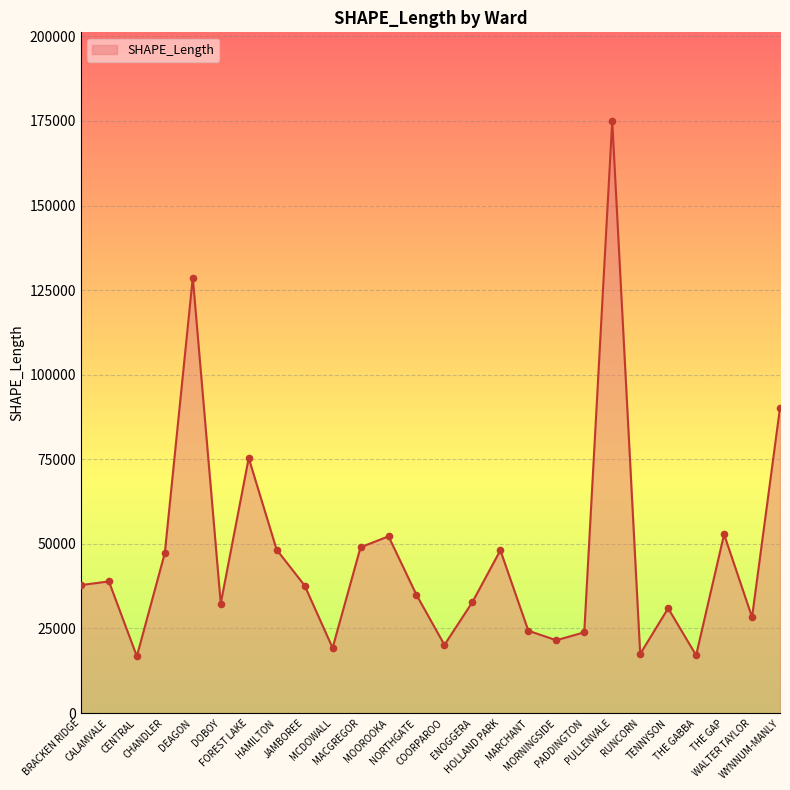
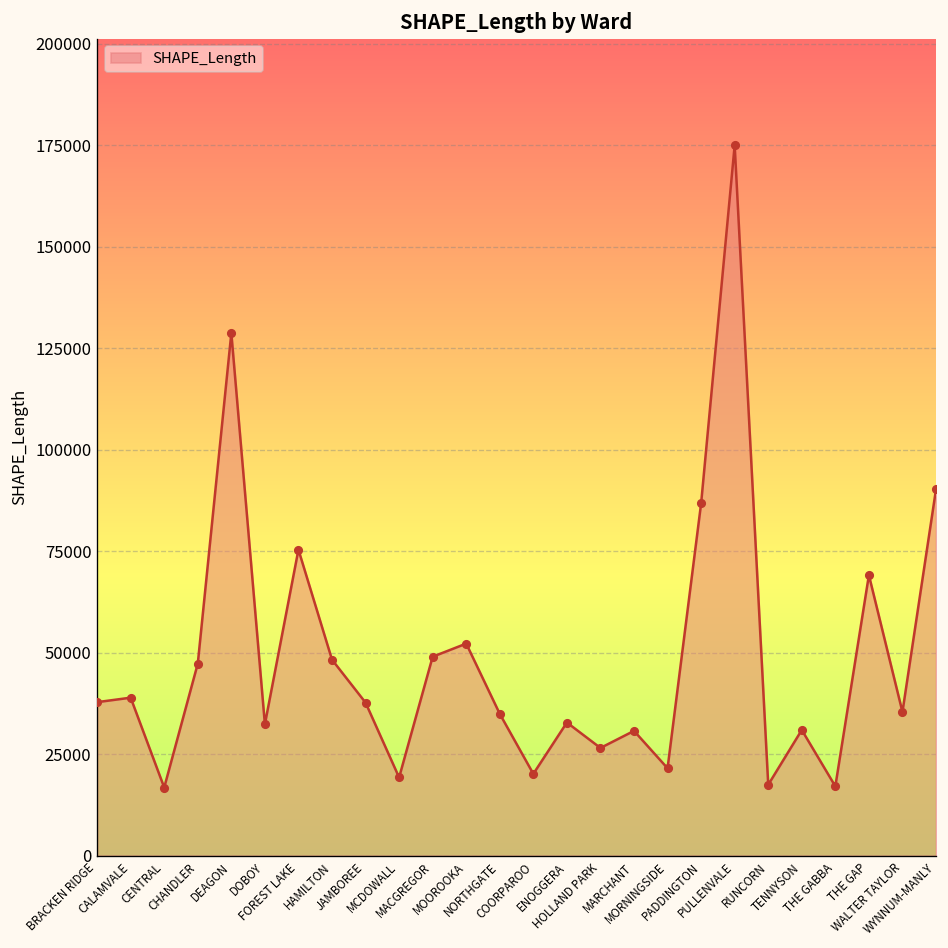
  {
    "BRACKEN RIDGE": 38000,
    "CALAMVALE": 39000,
    "CENTRAL": 17000,
    "CHANDLER": 47000,
    "DEAGON": 129000,
    "DOBOY": 32000,
    "FOREST LAKE": 75000,
    "HAMILTON": 48000,
    "JAMBOREE": 38000,
    "MCDOWALL": 19000,
    "MACGREGOR": 49000,
    "MOOROOKA": 52000,
    "NORTHGATE": 35000,
    "COORPAROO": 20000,
    "ENOGGERA": 33000,
-   "HOLLAND PARK": 48000,
-   "MARCHANT": 24000,
+   "HOLLAND PARK": 27000,
+   "MARCHANT": 31000,
    "MORNINGSIDE": 22000,
-   "PADDINGTON": 24000,
+   "PADDINGTON": 87000,
    "PULLENVALE": 175000,
    "RUNCORN": 17000,
    "TENNYSON": 31000,
    "THE GABBA": 17000,
-   "THE GAP": 53000,
-   "WALTER TAYLOR": 28000,
+   "THE GAP": 69000,
+   "WALTER TAYLOR": 35000,
    "WYNNUM-MANLY": 90000
  }
